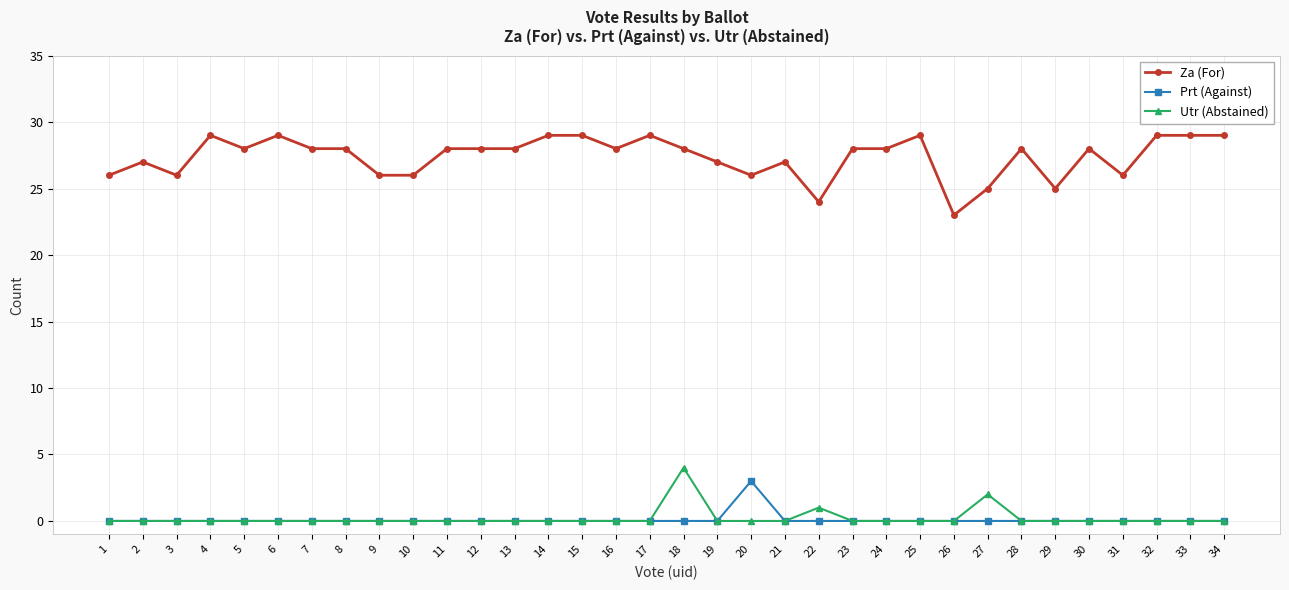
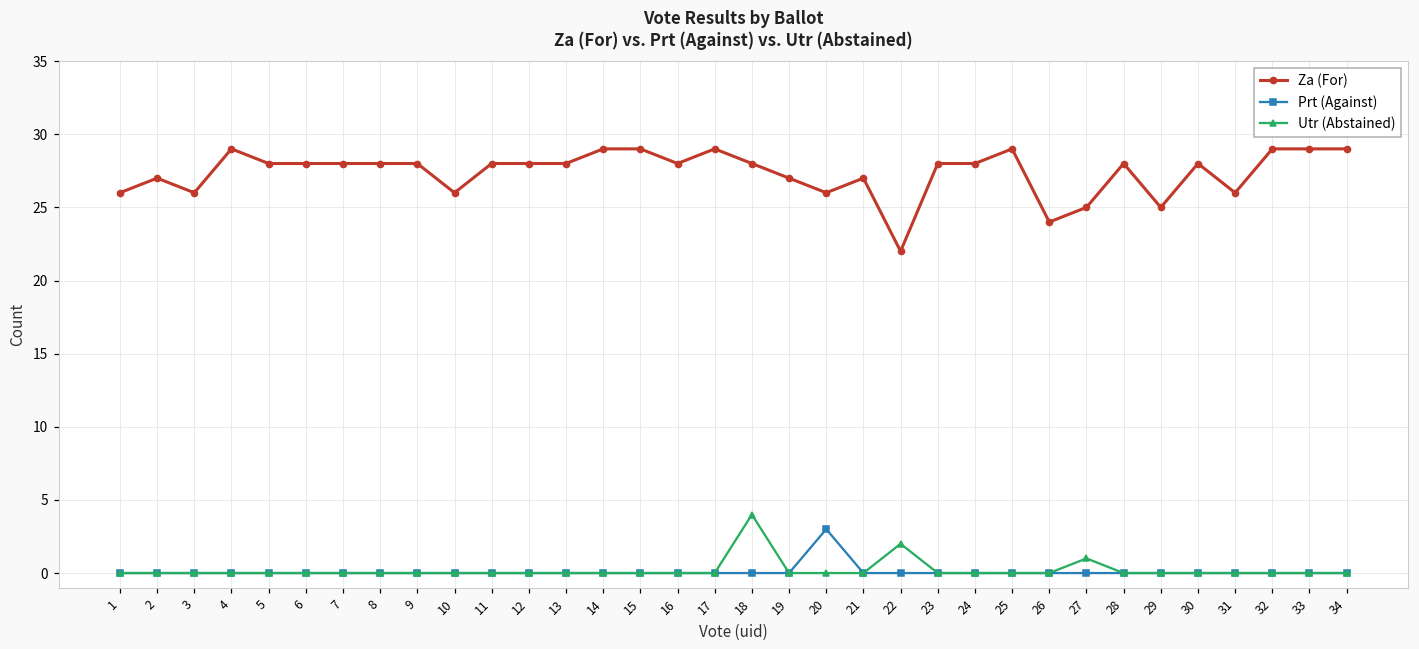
  {
    "Za (For)": {
      "1": 26,
      "2": 27,
      "3": 26,
      "4": 29,
      "5": 28,
-     "6": 29,
+     "6": 28,
      "7": 28,
      "8": 28,
-     "9": 26,
+     "9": 28,
      "10": 26,
      "11": 28,
      "12": 28,
      "13": 28,
      "14": 29,
      "15": 29,
      "16": 28,
      "17": 29,
      "18": 28,
      "19": 27,
      "20": 26,
      "21": 27,
-     "22": 24,
+     "22": 22,
      "23": 28,
      "24": 28,
      "25": 29,
-     "26": 23,
+     "26": 24,
      "27": 25,
      "28": 28,
      "29": 25,
      "30": 28,
      "31": 26,
      "32": 29,
      "33": 29,
      "34": 29
    },
    "Prt (Against)": {
      "18": 0,
      "20": 3,
      "22": 0,
      "27": 0
    },
    "Utr (Abstained)": {
      "18": 4,
      "20": 0,
-     "22": 1,
-     "27": 2
+     "22": 2,
+     "27": 1
    }
  }
